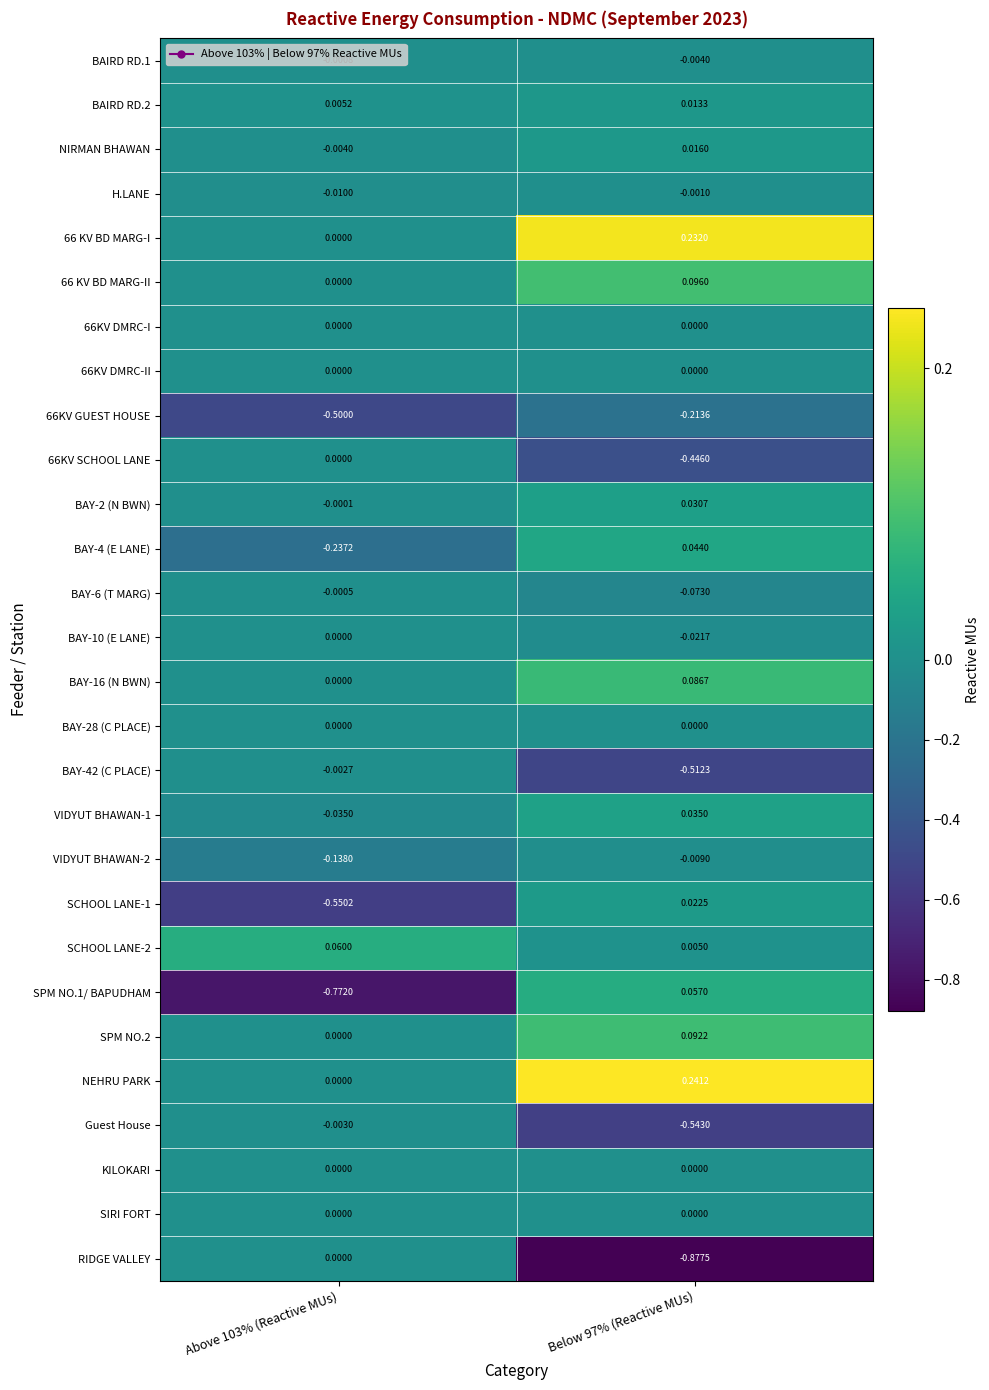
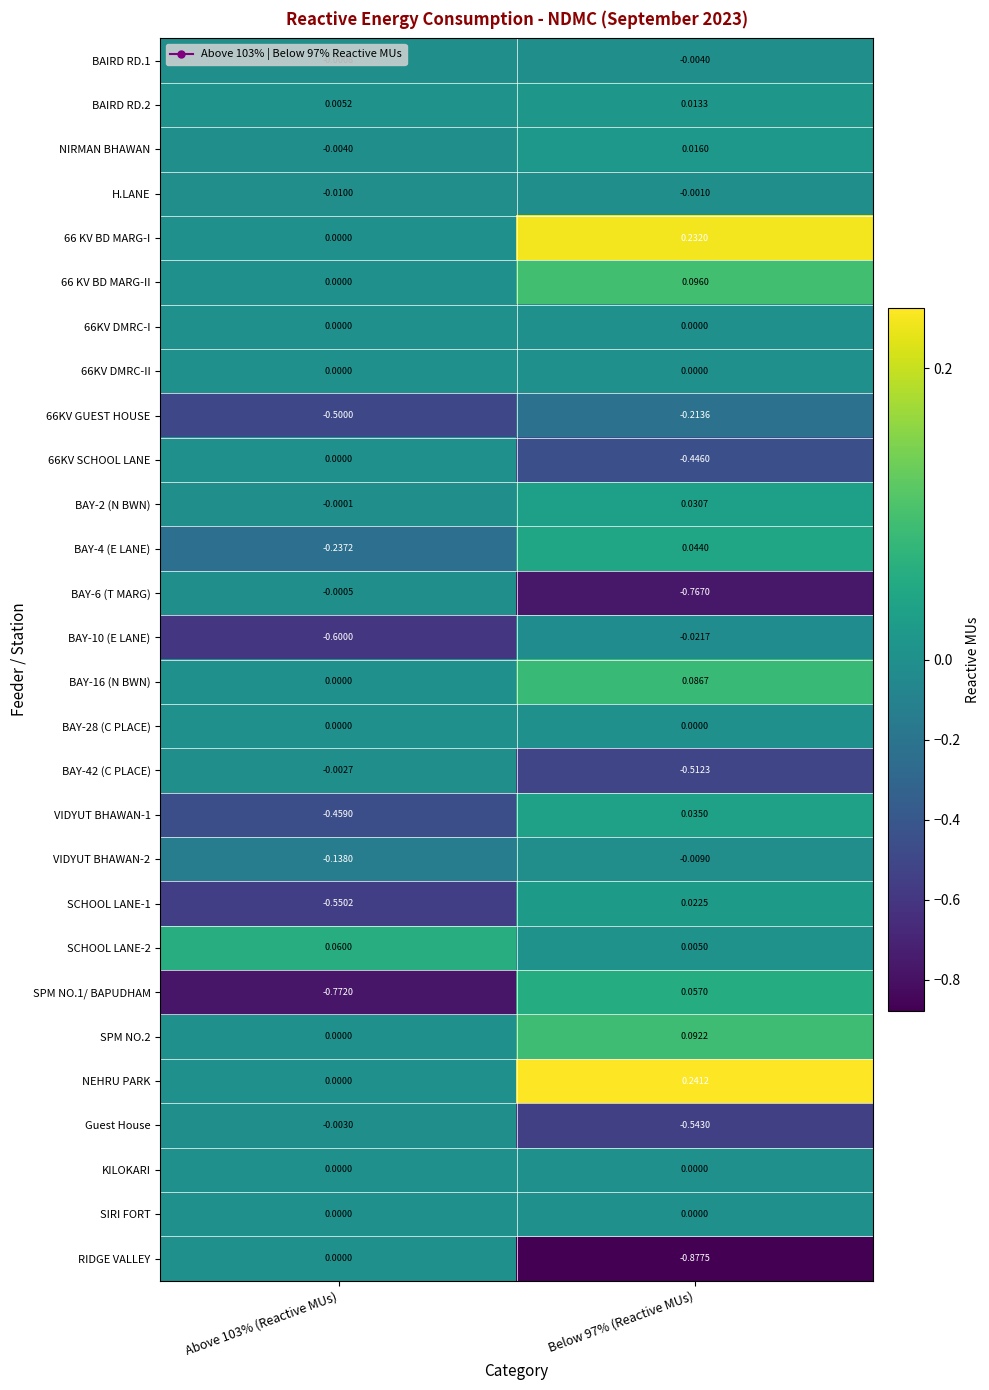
  {
    "BAIRD RD.1": {
      "Below 97% (Reactive MUs)": -0.0040
    },
    "BAIRD RD.2": {
      "Above 103% (Reactive MUs)": 0.0052,
      "Below 97% (Reactive MUs)": 0.0133
    },
    "NIRMAN BHAWAN": {
      "Above 103% (Reactive MUs)": -0.0040,
      "Below 97% (Reactive MUs)": 0.0160
    },
    "H.LANE": {
      "Above 103% (Reactive MUs)": -0.0100,
      "Below 97% (Reactive MUs)": -0.0010
    },
    "66 KV BD MARG-I": {
      "Above 103% (Reactive MUs)": 0.0000,
      "Below 97% (Reactive MUs)": 0.2320
    },
    "66 KV BD MARG-II": {
      "Above 103% (Reactive MUs)": 0.0000,
      "Below 97% (Reactive MUs)": 0.0960
    },
    "66KV DMRC-I": {
      "Above 103% (Reactive MUs)": 0.0000,
      "Below 97% (Reactive MUs)": 0.0000
    },
    "66KV DMRC-II": {
      "Above 103% (Reactive MUs)": 0.0000,
      "Below 97% (Reactive MUs)": 0.0000
    },
    "66KV GUEST HOUSE": {
      "Above 103% (Reactive MUs)": -0.5000,
      "Below 97% (Reactive MUs)": -0.2136
    },
    "66KV SCHOOL LANE": {
      "Above 103% (Reactive MUs)": 0.0000,
      "Below 97% (Reactive MUs)": -0.4460
    },
    "BAY-2 (N BWN)": {
      "Above 103% (Reactive MUs)": -0.0001,
      "Below 97% (Reactive MUs)": 0.0307
    },
    "BAY-4 (E LANE)": {
      "Above 103% (Reactive MUs)": -0.2372,
      "Below 97% (Reactive MUs)": 0.0440
    },
    "BAY-6 (T MARG)": {
      "Above 103% (Reactive MUs)": -0.0005,
-     "Below 97% (Reactive MUs)": -0.0730
+     "Below 97% (Reactive MUs)": -0.7670
    },
    "BAY-10 (E LANE)": {
-     "Above 103% (Reactive MUs)": 0.0000,
+     "Above 103% (Reactive MUs)": -0.6000,
      "Below 97% (Reactive MUs)": -0.0217
    },
    "BAY-16 (N BWN)": {
      "Above 103% (Reactive MUs)": 0.0000,
      "Below 97% (Reactive MUs)": 0.0867
    },
    "BAY-28 (C PLACE)": {
      "Above 103% (Reactive MUs)": 0.0000,
      "Below 97% (Reactive MUs)": 0.0000
    },
    "BAY-42 (C PLACE)": {
      "Above 103% (Reactive MUs)": -0.0027,
      "Below 97% (Reactive MUs)": -0.5123
    },
    "VIDYUT BHAWAN-1": {
-     "Above 103% (Reactive MUs)": -0.0350,
+     "Above 103% (Reactive MUs)": -0.4590,
      "Below 97% (Reactive MUs)": 0.0350
    },
    "VIDYUT BHAWAN-2": {
      "Above 103% (Reactive MUs)": -0.1380,
      "Below 97% (Reactive MUs)": -0.0090
    },
    "SCHOOL LANE-1": {
      "Above 103% (Reactive MUs)": -0.5502,
      "Below 97% (Reactive MUs)": 0.0225
    },
    "SCHOOL LANE-2": {
      "Above 103% (Reactive MUs)": 0.0600,
      "Below 97% (Reactive MUs)": 0.0050
    },
    "SPM NO.1/ BAPUDHAM": {
      "Above 103% (Reactive MUs)": -0.7720,
      "Below 97% (Reactive MUs)": 0.0570
    },
    "SPM NO.2": {
      "Above 103% (Reactive MUs)": 0.0000,
      "Below 97% (Reactive MUs)": 0.0922
    },
    "NEHRU PARK": {
      "Above 103% (Reactive MUs)": 0.0000,
      "Below 97% (Reactive MUs)": 0.2412
    },
    "Guest House": {
      "Above 103% (Reactive MUs)": -0.0030,
      "Below 97% (Reactive MUs)": -0.5430
    },
    "KILOKARI": {
      "Above 103% (Reactive MUs)": 0.0000,
      "Below 97% (Reactive MUs)": 0.0000
    },
    "SIRI FORT": {
      "Above 103% (Reactive MUs)": 0.0000,
      "Below 97% (Reactive MUs)": 0.0000
    },
    "RIDGE VALLEY": {
      "Above 103% (Reactive MUs)": 0.0000,
      "Below 97% (Reactive MUs)": -0.8775
    }
  }
